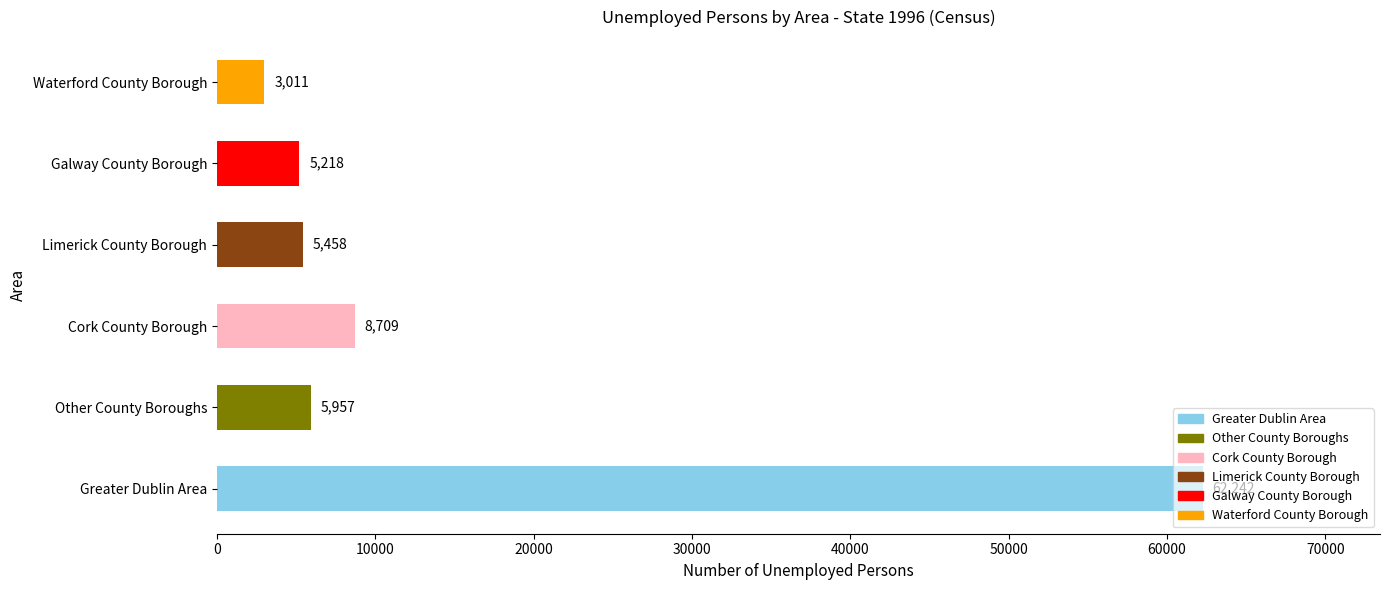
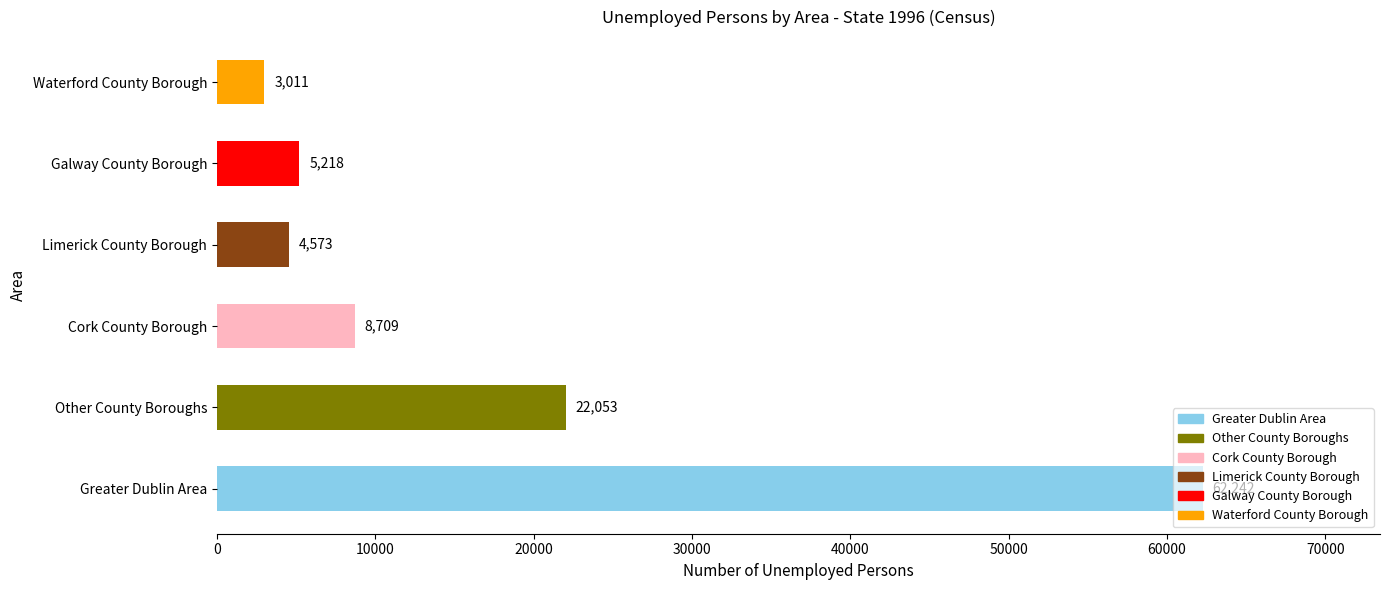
  {
    "Waterford County Borough": "3,011",
    "Galway County Borough": "5,218",
-   "Limerick County Borough": "5,458",
+   "Limerick County Borough": "4,573",
    "Cork County Borough": "8,709",
-   "Other County Boroughs": "5,957"
+   "Other County Boroughs": "22,053"
  }
